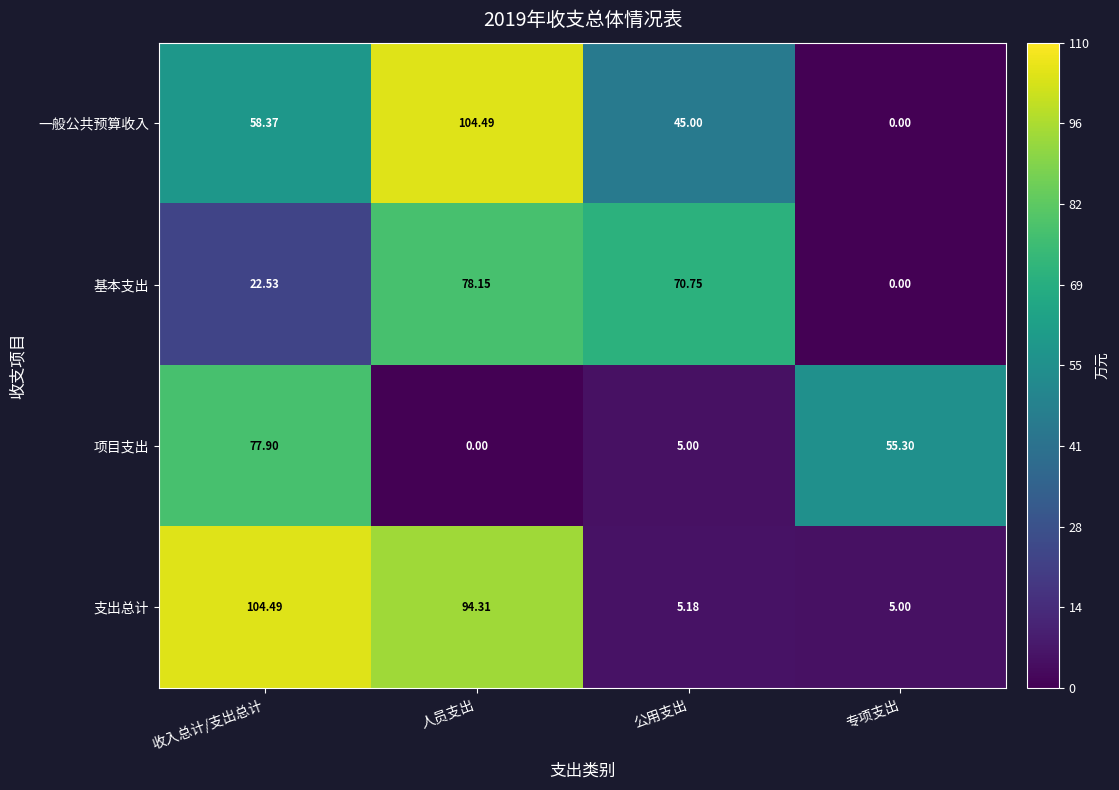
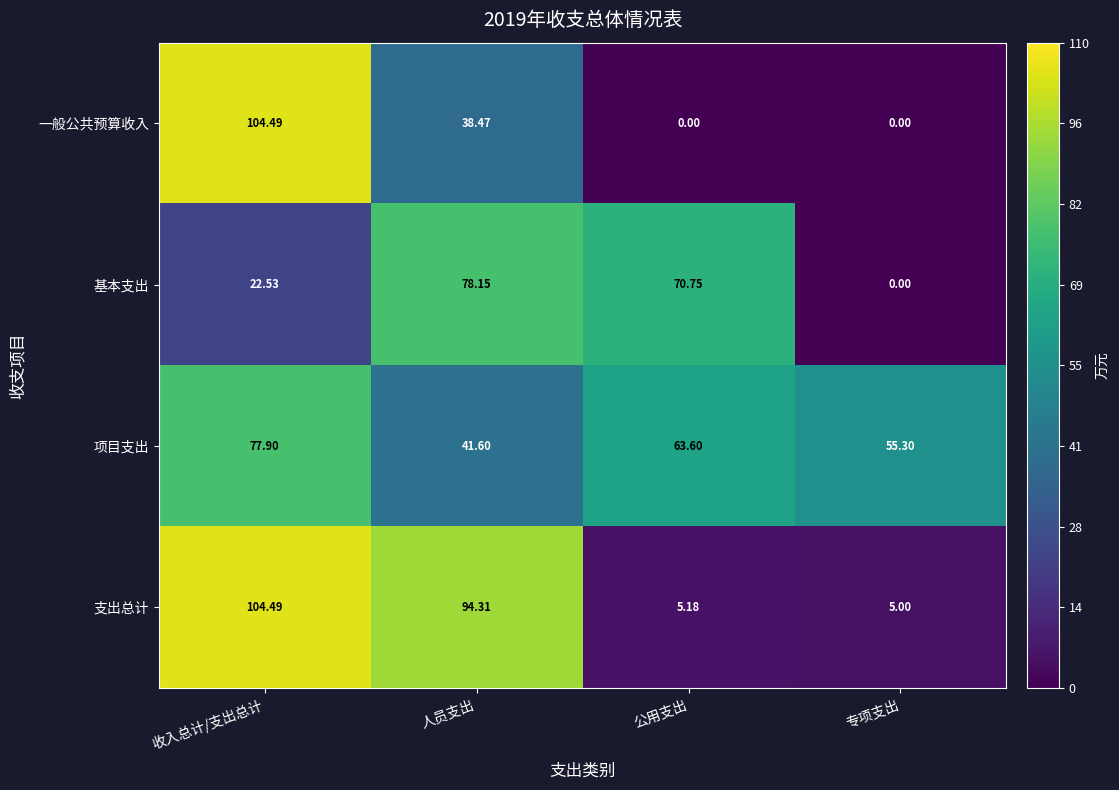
  {
    "一般公共预算收入": {
-     "收入总计/支出总计": 58.37,
-     "人员支出": 104.49,
-     "公用支出": 45.00,
+     "收入总计/支出总计": 104.49,
+     "人员支出": 38.47,
+     "公用支出": 0.00,
      "专项支出": 0.00
    },
    "基本支出": {
      "收入总计/支出总计": 22.53,
      "人员支出": 78.15,
      "公用支出": 70.75,
      "专项支出": 0.00
    },
    "项目支出": {
      "收入总计/支出总计": 77.90,
-     "人员支出": 0.00,
-     "公用支出": 5.00,
+     "人员支出": 41.60,
+     "公用支出": 63.60,
      "专项支出": 55.30
    },
    "支出总计": {
      "收入总计/支出总计": 104.49,
      "人员支出": 94.31,
      "公用支出": 5.18,
      "专项支出": 5.00
    }
  }
